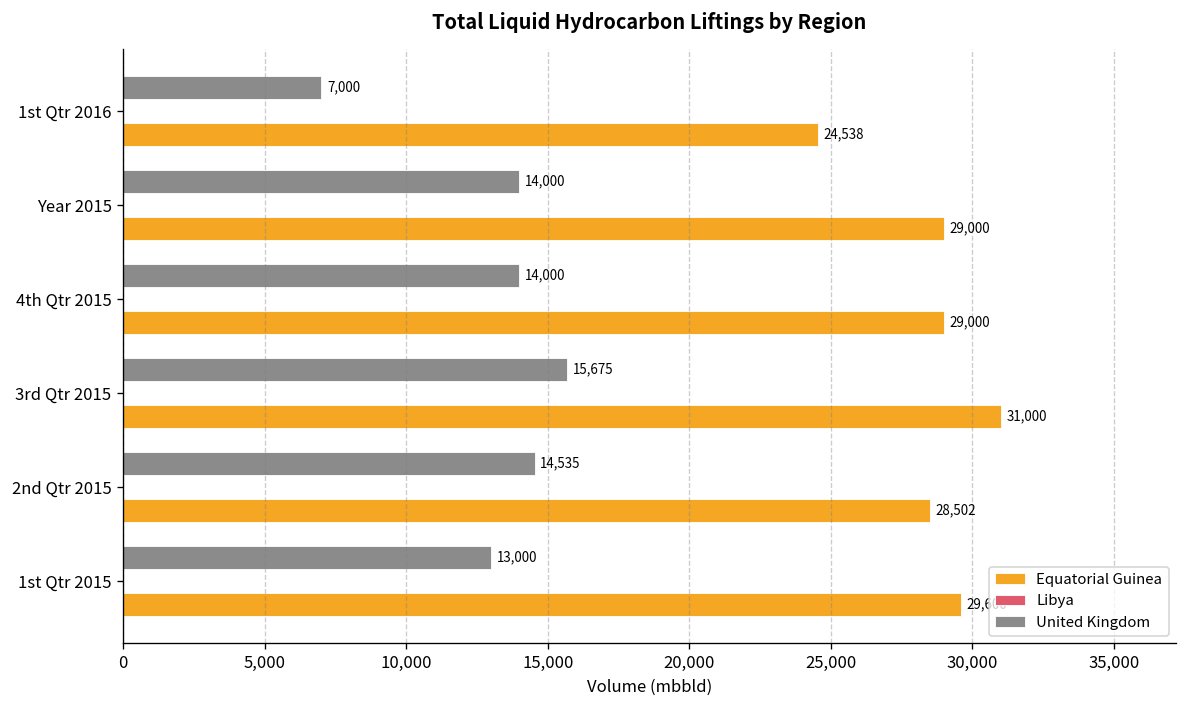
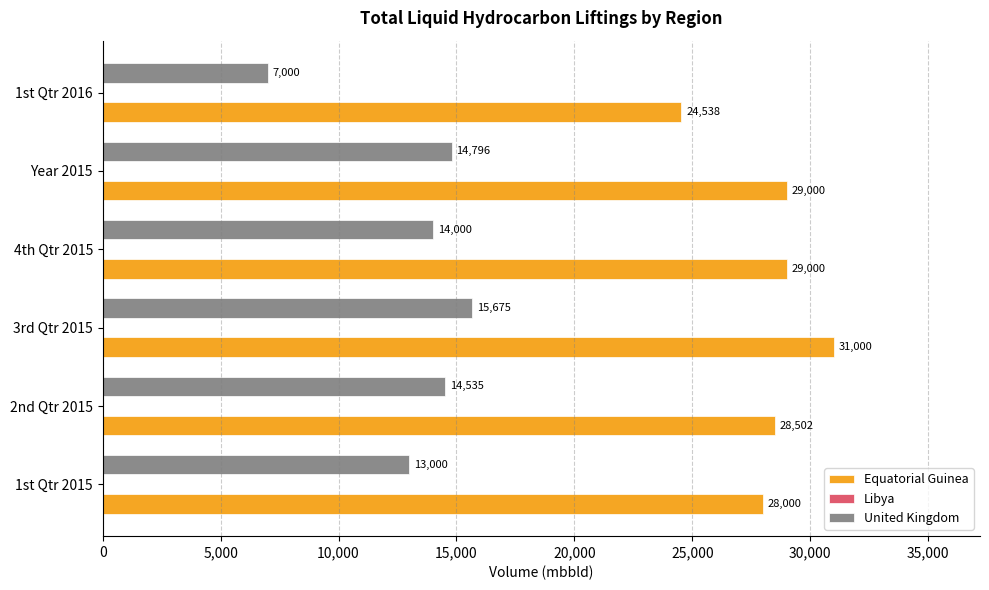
  {
    "Equatorial Guinea": {
-     "1st Qtr 2015": "29,600"
+     "1st Qtr 2015": "28,000"
    },
    "Libya": {
      "1st Qtr 2016": "0",
      "Year 2015": "0",
      "4th Qtr 2015": "0",
      "3rd Qtr 2015": "0",
      "2nd Qtr 2015": "0",
      "1st Qtr 2015": "0"
    },
    "United Kingdom": {
      "1st Qtr 2016": "7,000",
-     "Year 2015": "14,000",
+     "Year 2015": "14,796",
      "4th Qtr 2015": "14,000",
      "3rd Qtr 2015": "15,675",
      "2nd Qtr 2015": "14,535",
      "1st Qtr 2015": "13,000"
    }
  }
